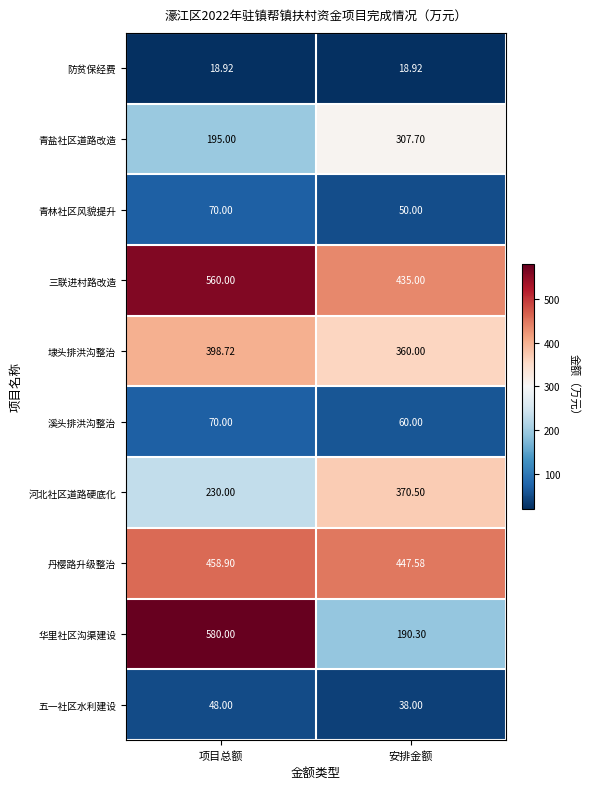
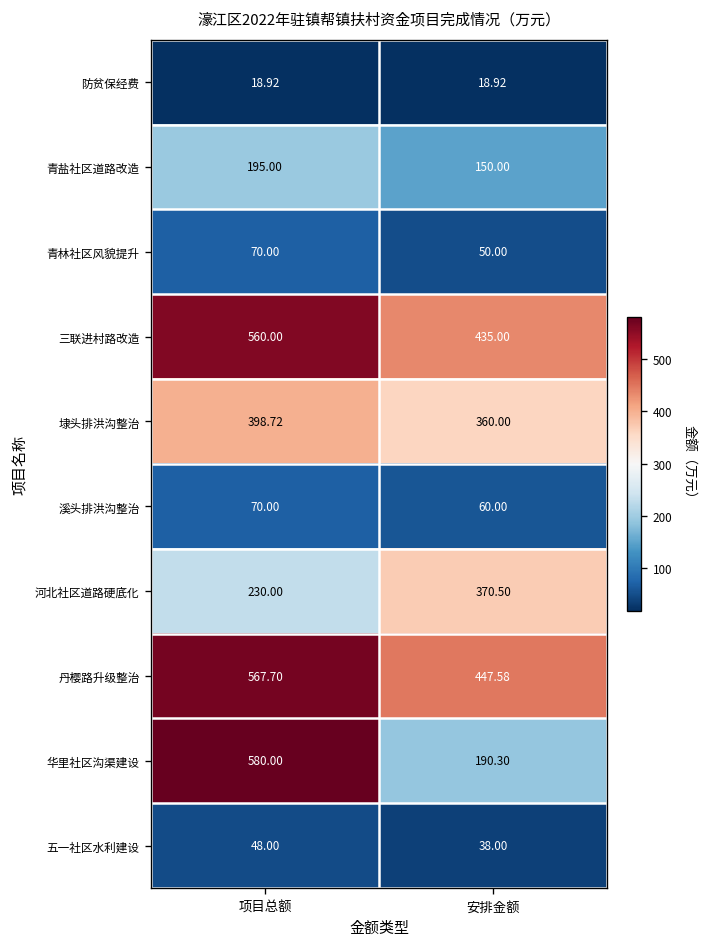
  {
    "防贫保经费": {
      "项目总额": 18.92,
      "安排金额": 18.92
    },
    "青盐社区道路改造": {
      "项目总额": 195.00,
-     "安排金额": 307.70
+     "安排金额": 150.00
    },
    "青林社区风貌提升": {
      "项目总额": 70.00,
      "安排金额": 50.00
    },
    "三联进村路改造": {
      "项目总额": 560.00,
      "安排金额": 435.00
    },
    "埭头排洪沟整治": {
      "项目总额": 398.72,
      "安排金额": 360.00
    },
    "溪头排洪沟整治": {
      "项目总额": 70.00,
      "安排金额": 60.00
    },
    "河北社区道路硬底化": {
      "项目总额": 230.00,
      "安排金额": 370.50
    },
    "丹樱路升级整治": {
-     "项目总额": 458.90,
+     "项目总额": 567.70,
      "安排金额": 447.58
    },
    "华里社区沟渠建设": {
      "项目总额": 580.00,
      "安排金额": 190.30
    },
    "五一社区水利建设": {
      "项目总额": 48.00,
      "安排金额": 38.00
    }
  }
